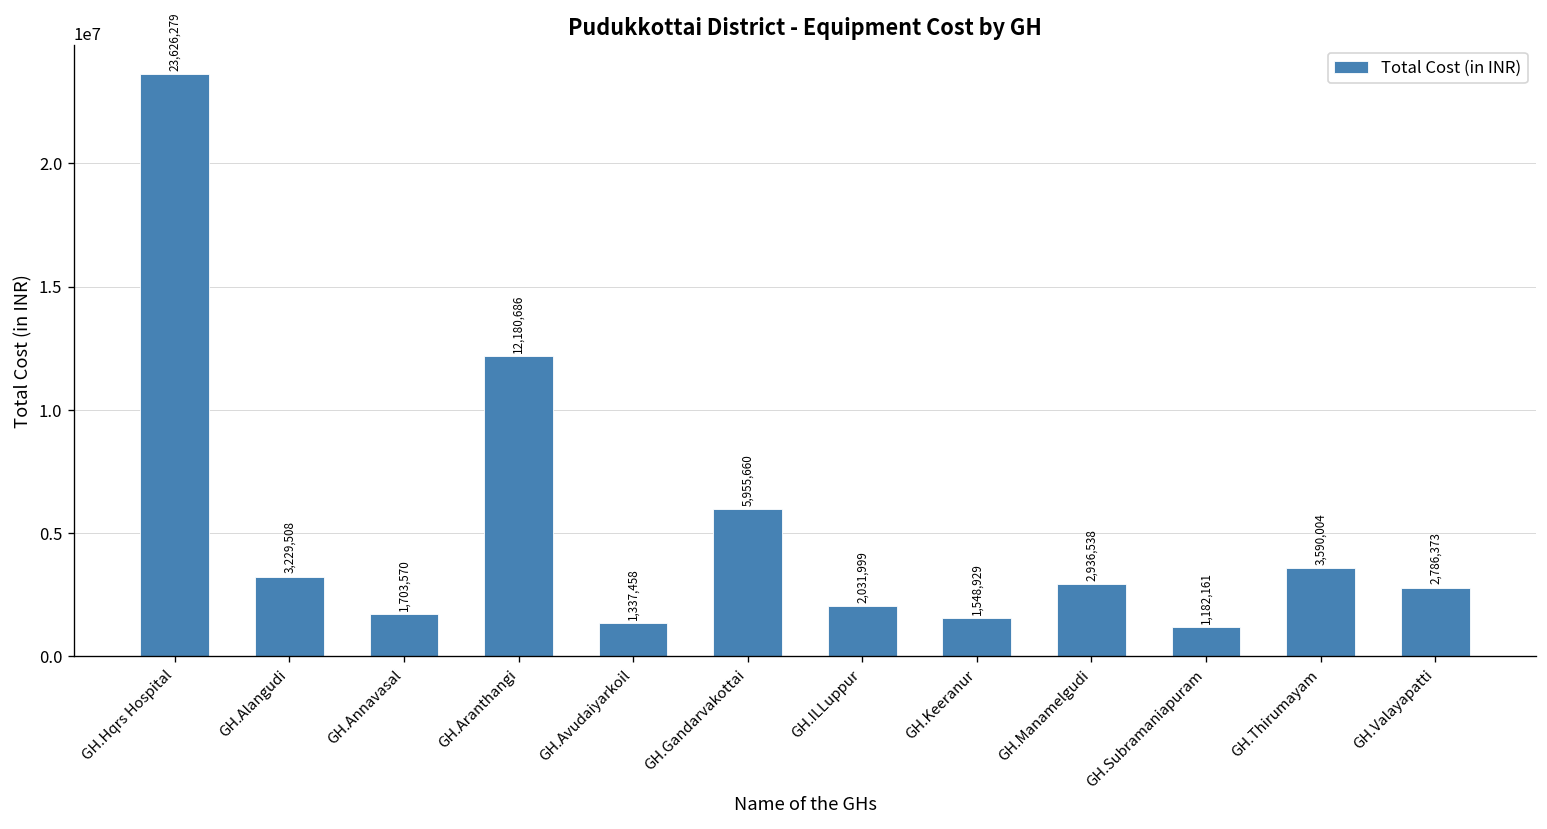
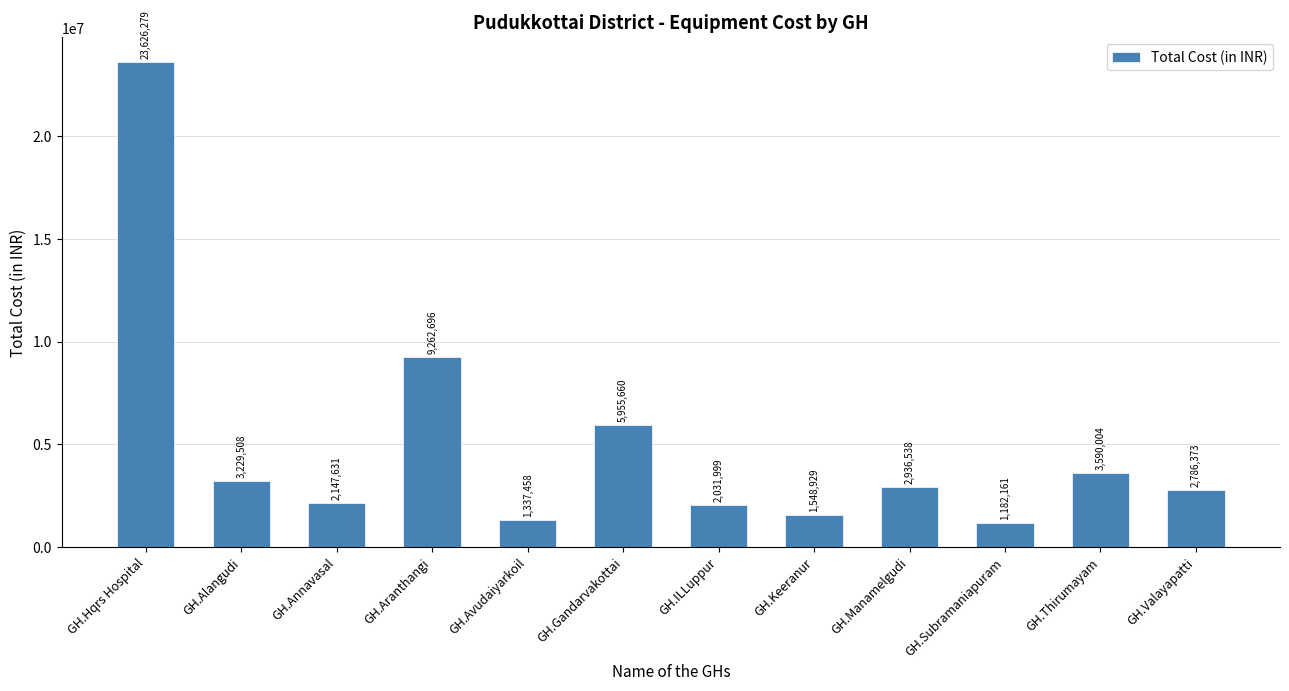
  {
    "GH.Hqrs Hospital": "23,626,279",
    "GH.Alangudi": "3,229,508",
-   "GH.Annavasal": "1,703,570",
-   "GH.Aranthangi": "12,180,686",
+   "GH.Annavasal": "2,147,631",
+   "GH.Aranthangi": "9,262,696",
    "GH.Avudaiyarkoil": "1,337,458",
    "GH.Gandarvakottai": "5,955,660",
    "GH.ILLuppur": "2,031,999",
    "GH.Keeranur": "1,548,929",
    "GH.Manamelgudi": "2,936,538",
    "GH.Subramaniapuram": "1,182,161",
    "GH.Thirumayam": "3,590,004",
    "GH.Valayapatti": "2,786,373"
  }
